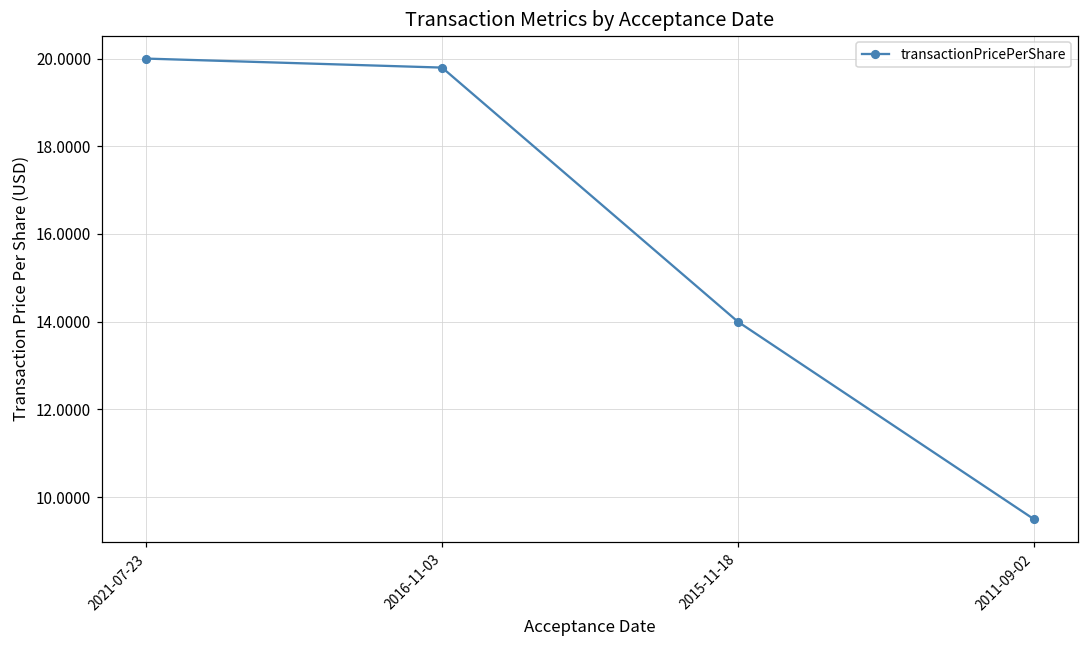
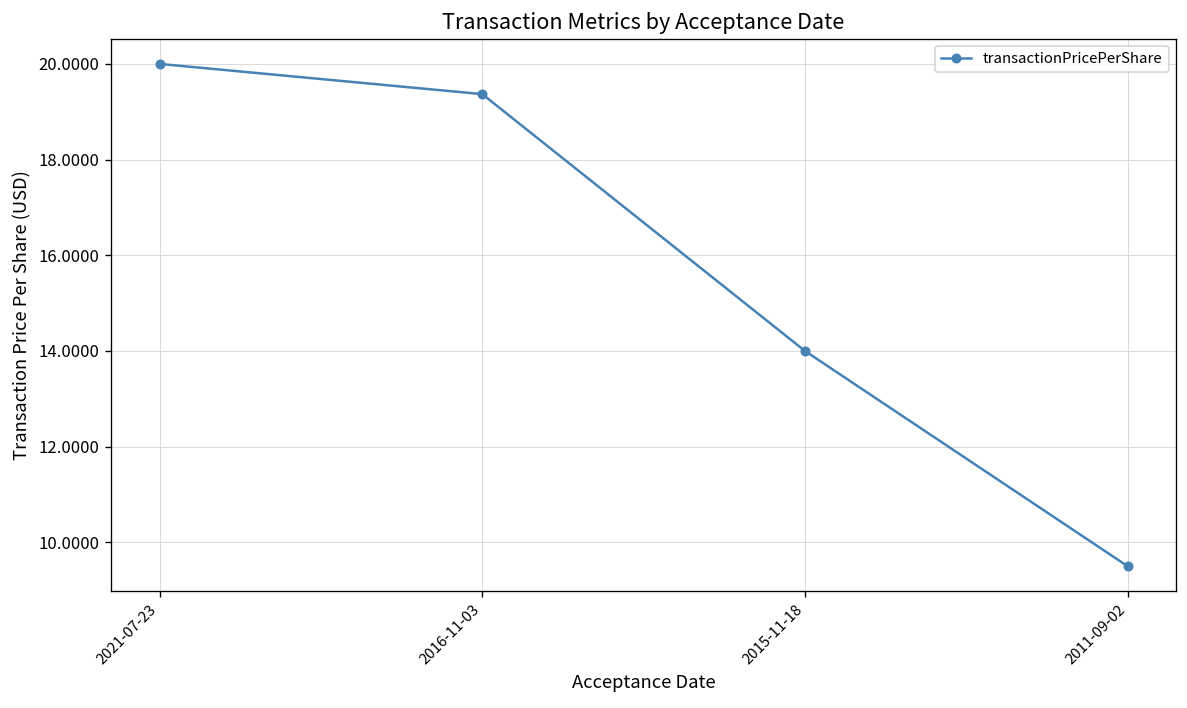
  {
    "2021-07-23": 20.0,
-   "2016-11-03": 19.8,
+   "2016-11-03": 19.4,
    "2015-11-18": 14.0,
    "2011-09-02": 9.5
  }
